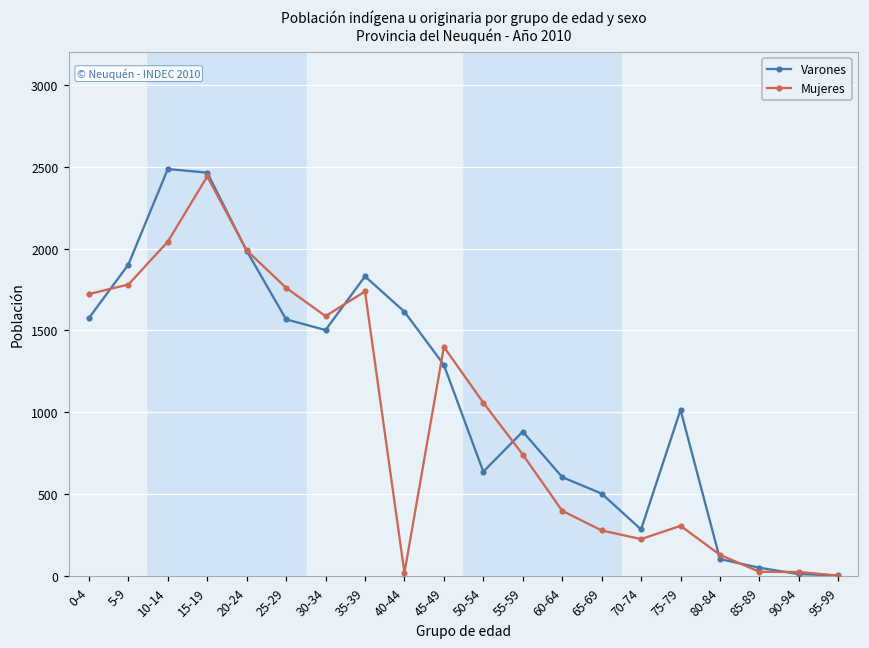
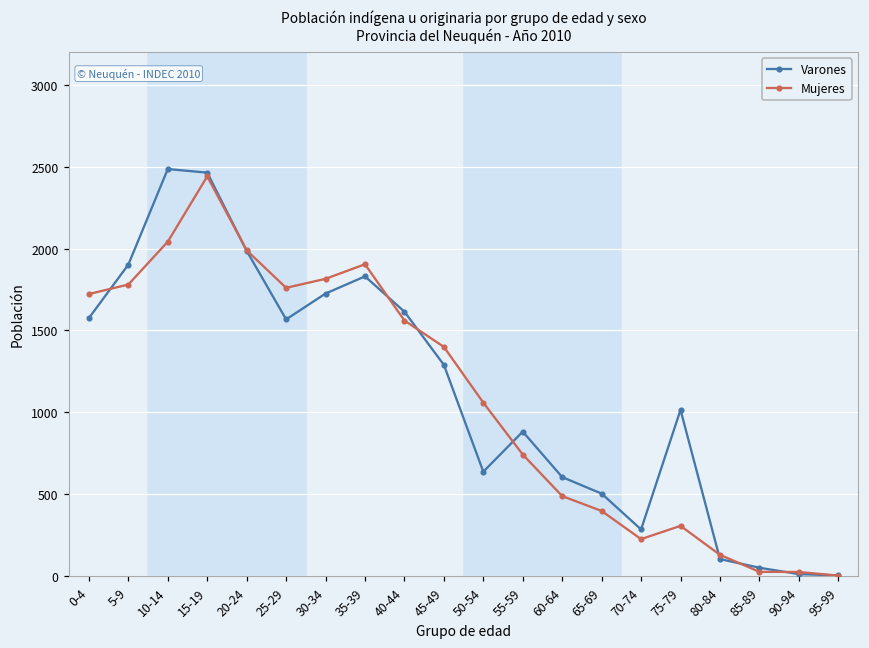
  {
    "Varones": {
      "0-4": 1580,
      "5-9": 1900,
      "10-14": 2490,
      "15-19": 2460,
      "25-29": 1570,
-     "30-34": 1500,
+     "30-34": 1730,
      "35-39": 1830,
      "40-44": 1610,
      "45-49": 1290,
      "50-54": 640,
      "55-59": 880,
      "60-64": 600,
      "65-69": 500,
      "70-74": 280,
      "75-79": 1010,
      "80-84": 100,
      "85-89": 50
    },
    "Mujeres": {
      "0-4": 1720,
      "5-9": 1780,
      "10-14": 2040,
      "15-19": 2440,
      "25-29": 1760,
-     "30-34": 1590,
-     "35-39": 1740,
-     "40-44": 20,
+     "30-34": 1820,
+     "35-39": 1900,
+     "40-44": 1560,
      "45-49": 1400,
      "50-54": 1060,
      "55-59": 740,
-     "60-64": 400,
-     "65-69": 280,
+     "60-64": 490,
+     "65-69": 400,
      "70-74": 220,
      "75-79": 310,
      "80-84": 130,
      "85-89": 20
    }
  }
